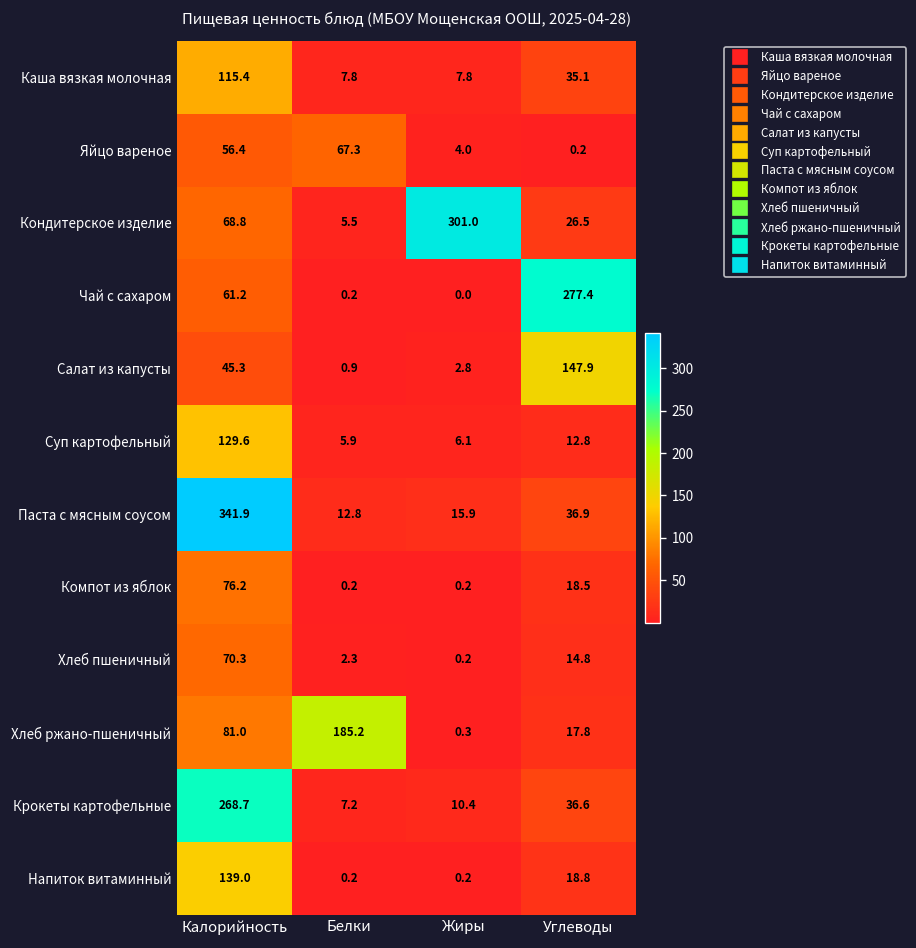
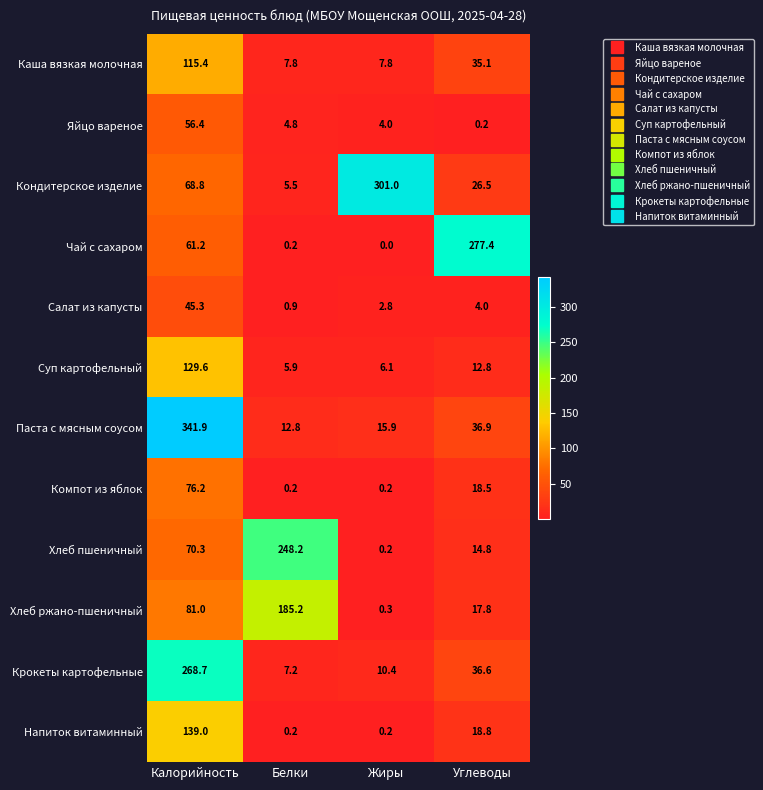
  {
    "Каша вязкая молочная": {
      "Калорийность": 115.4,
      "Белки": 7.8,
      "Жиры": 7.8,
      "Углеводы": 35.1
    },
    "Яйцо вареное": {
      "Калорийность": 56.4,
-     "Белки": 67.3,
+     "Белки": 4.8,
      "Жиры": 4.0,
      "Углеводы": 0.2
    },
    "Кондитерское изделие": {
      "Калорийность": 68.8,
      "Белки": 5.5,
      "Жиры": 301.0,
      "Углеводы": 26.5
    },
    "Чай с сахаром": {
      "Калорийность": 61.2,
      "Белки": 0.2,
      "Жиры": 0.0,
      "Углеводы": 277.4
    },
    "Салат из капусты": {
      "Калорийность": 45.3,
      "Белки": 0.9,
      "Жиры": 2.8,
-     "Углеводы": 147.9
+     "Углеводы": 4.0
    },
    "Суп картофельный": {
      "Калорийность": 129.6,
      "Белки": 5.9,
      "Жиры": 6.1,
      "Углеводы": 12.8
    },
    "Паста с мясным соусом": {
      "Калорийность": 341.9,
      "Белки": 12.8,
      "Жиры": 15.9,
      "Углеводы": 36.9
    },
    "Компот из яблок": {
      "Калорийность": 76.2,
      "Белки": 0.2,
      "Жиры": 0.2,
      "Углеводы": 18.5
    },
    "Хлеб пшеничный": {
      "Калорийность": 70.3,
-     "Белки": 2.3,
+     "Белки": 248.2,
      "Жиры": 0.2,
      "Углеводы": 14.8
    },
    "Хлеб ржано-пшеничный": {
      "Калорийность": 81.0,
      "Белки": 185.2,
      "Жиры": 0.3,
      "Углеводы": 17.8
    },
    "Крокеты картофельные": {
      "Калорийность": 268.7,
      "Белки": 7.2,
      "Жиры": 10.4,
      "Углеводы": 36.6
    },
    "Напиток витаминный": {
      "Калорийность": 139.0,
      "Белки": 0.2,
      "Жиры": 0.2,
      "Углеводы": 18.8
    }
  }
